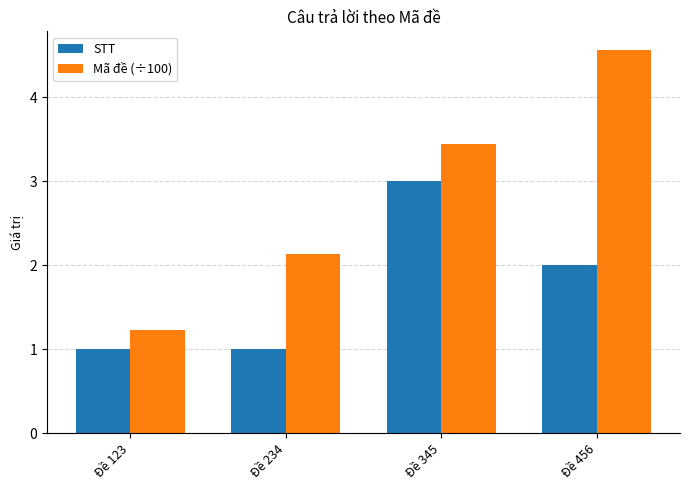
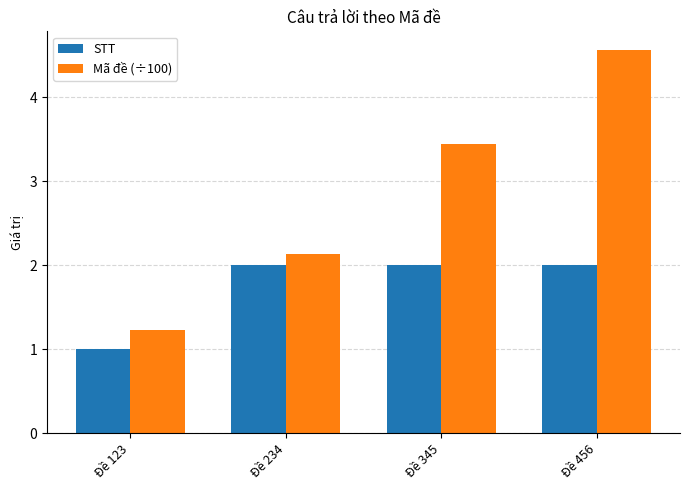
  {
    "STT": {
      "Đề 123": 1,
-     "Đề 234": 1,
-     "Đề 345": 3,
+     "Đề 234": 2,
+     "Đề 345": 2,
      "Đề 456": 2
    },
    "Mã đề (÷100)": {
      "Đề 123": 1.2,
      "Đề 234": 2.1,
      "Đề 345": 3.5,
      "Đề 456": 4.6
    }
  }
